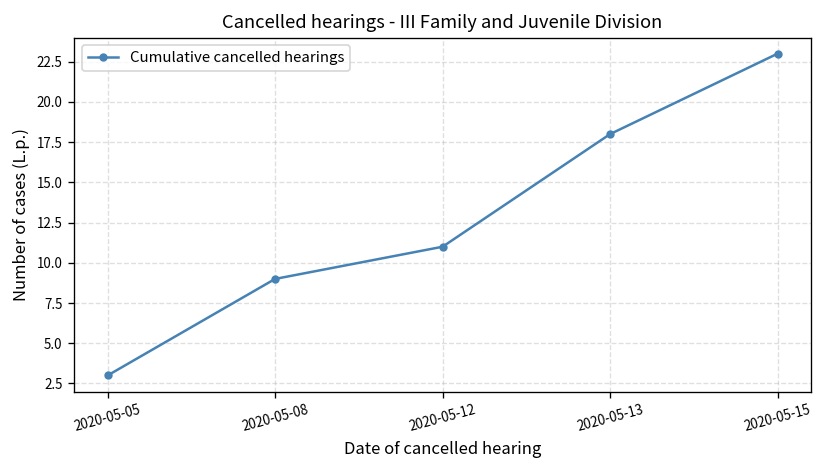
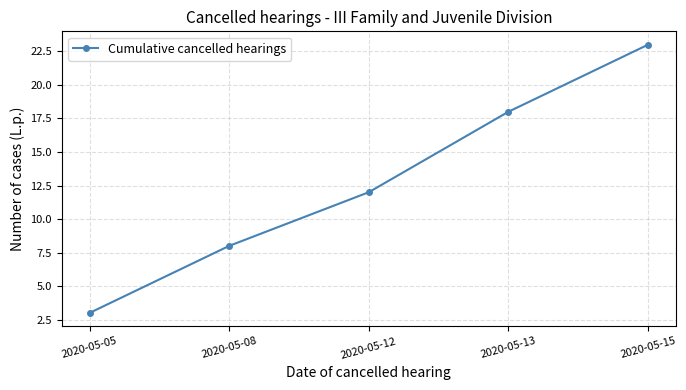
  {
    "2020-05-05": 3,
-   "2020-05-08": 9,
-   "2020-05-12": 11,
+   "2020-05-08": 8,
+   "2020-05-12": 12,
    "2020-05-13": 18,
    "2020-05-15": 23
  }
